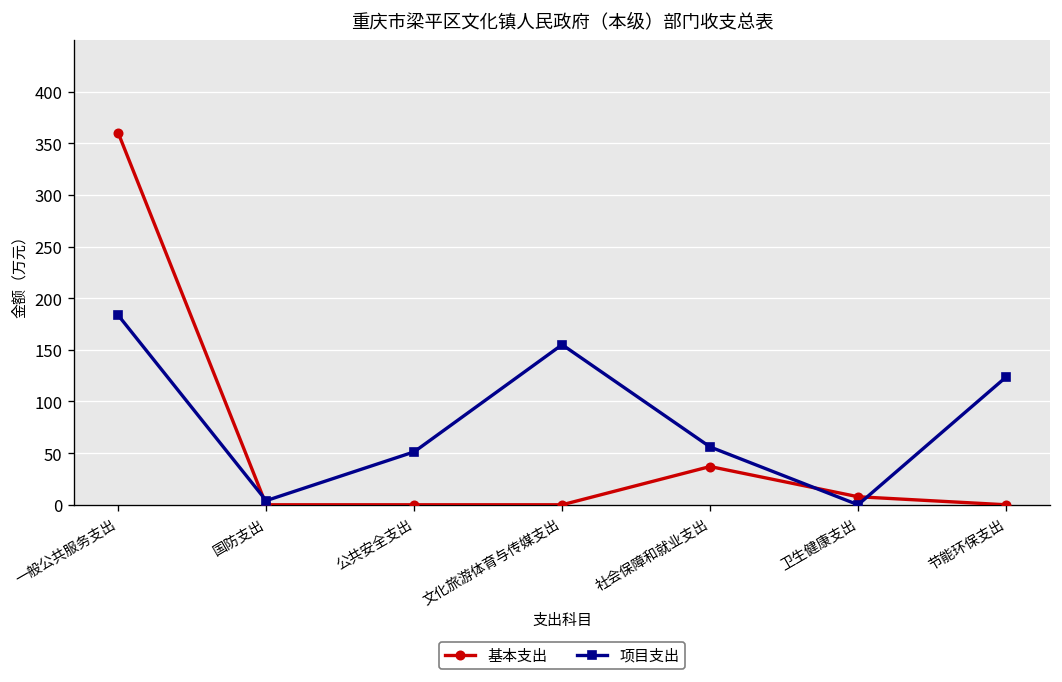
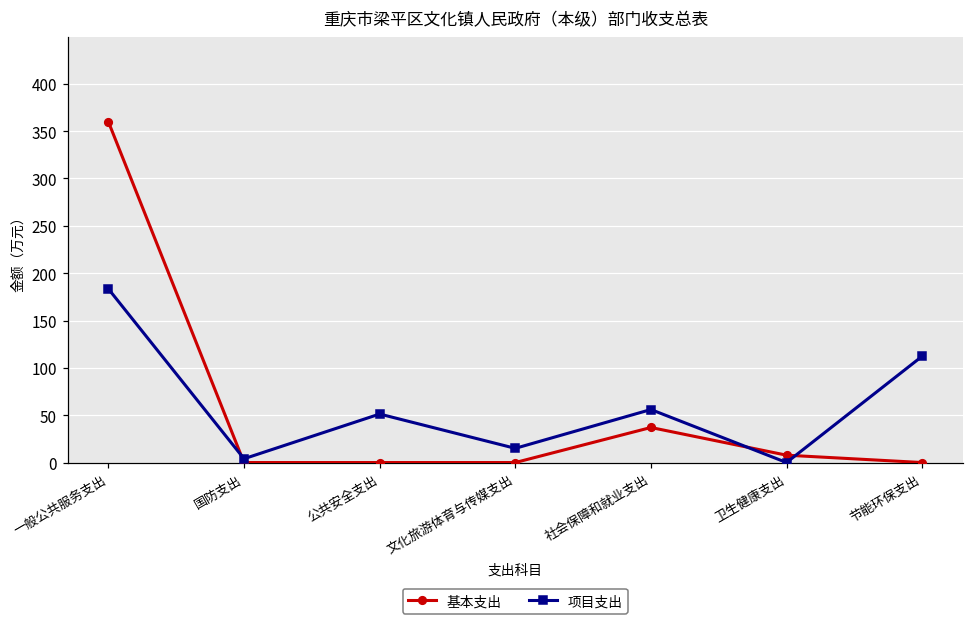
  {
    "基本支出": {
      "一般公共服务支出": 360,
      "国防支出": 0,
      "公共安全支出": 0,
      "文化旅游体育与传媒支出": 0,
      "社会保障和就业支出": 40,
      "卫生健康支出": 10,
      "节能环保支出": 0
    },
    "项目支出": {
      "一般公共服务支出": 180,
      "国防支出": 0,
      "公共安全支出": 50,
-     "文化旅游体育与传媒支出": 160,
+     "文化旅游体育与传媒支出": 20,
      "社会保障和就业支出": 60,
      "卫生健康支出": 0,
-     "节能环保支出": 120
+     "节能环保支出": 110
    }
  }
